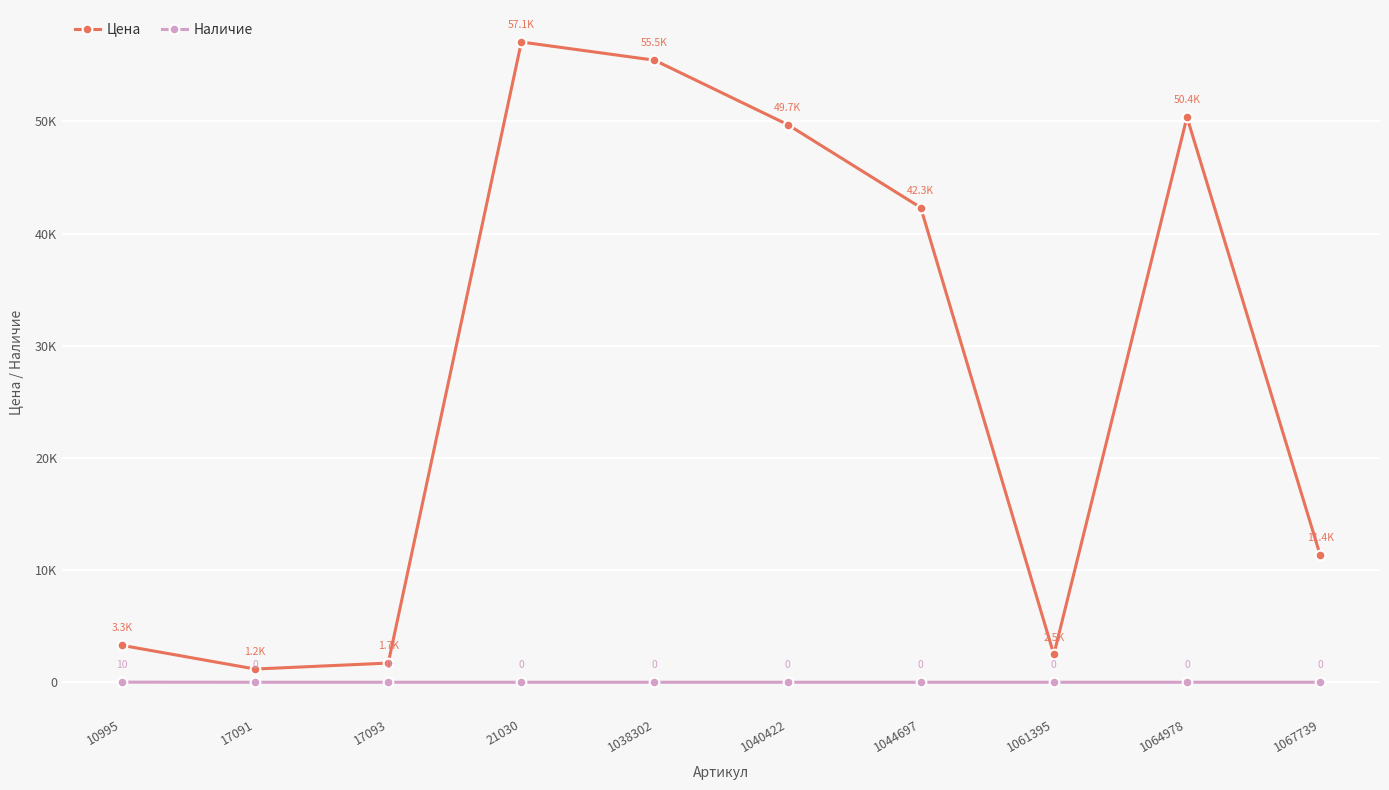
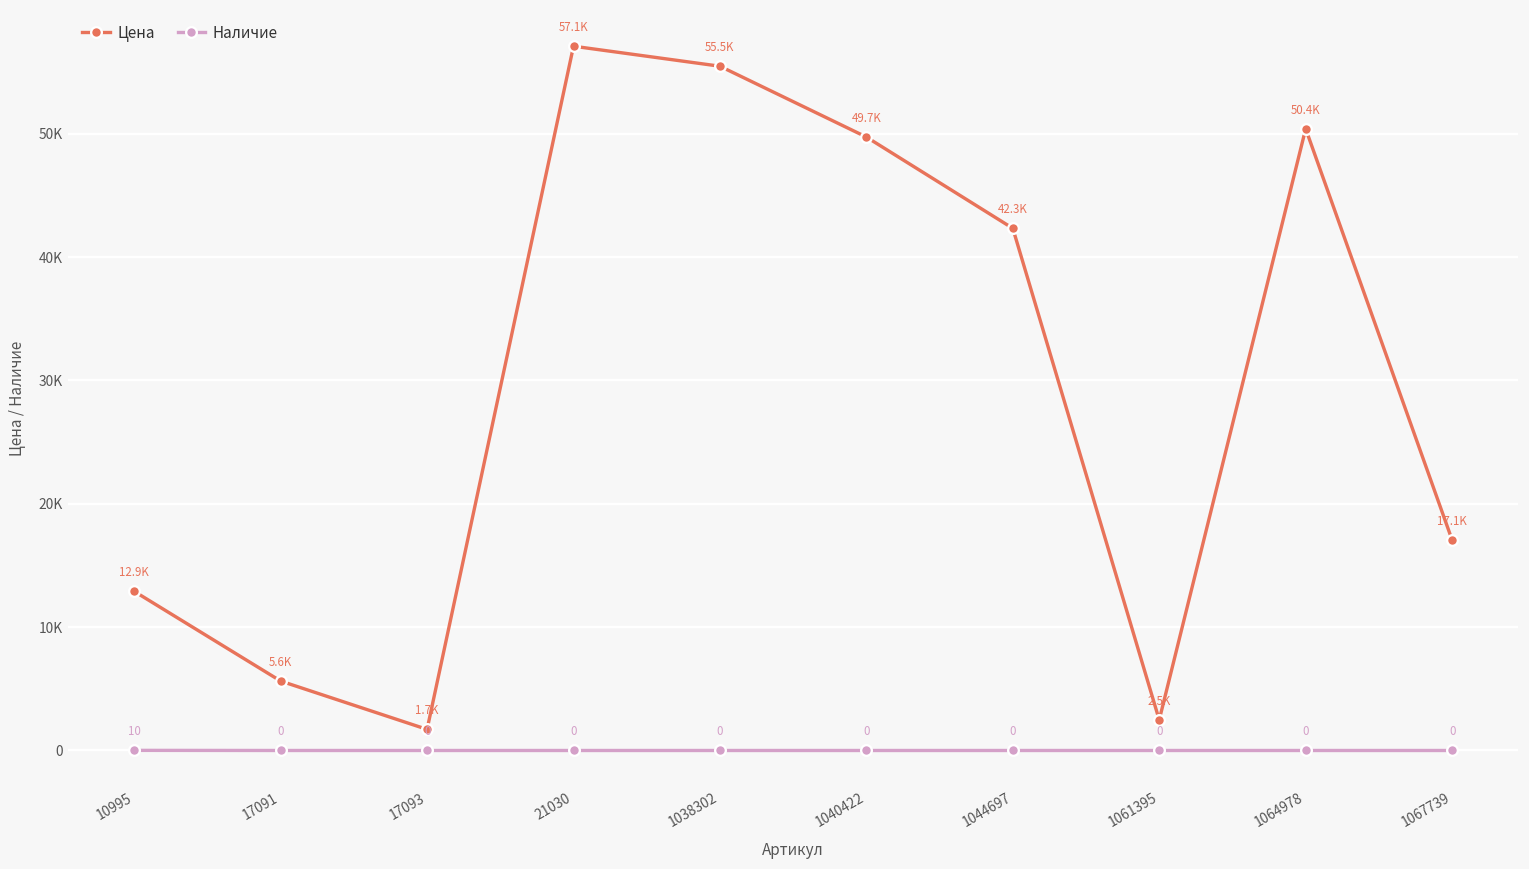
  {
    "Цена": {
-     "10995": "3.3K",
-     "17091": "1.2K",
+     "10995": "12.9K",
+     "17091": "5.6K",
      "17093": "1.7K",
      "21030": "57.1K",
      "1038302": "55.5K",
      "1040422": "49.7K",
      "1044697": "42.3K",
      "1061395": "2.5K",
      "1064978": "50.4K",
-     "1067739": "11.4K"
+     "1067739": "17.1K"
    },
    "Наличие": {
      "10995": "10",
      "21030": "0",
      "1038302": "0",
      "1040422": "0",
      "1044697": "0",
      "1061395": "0",
      "1064978": "0",
      "1067739": "0"
    }
  }
